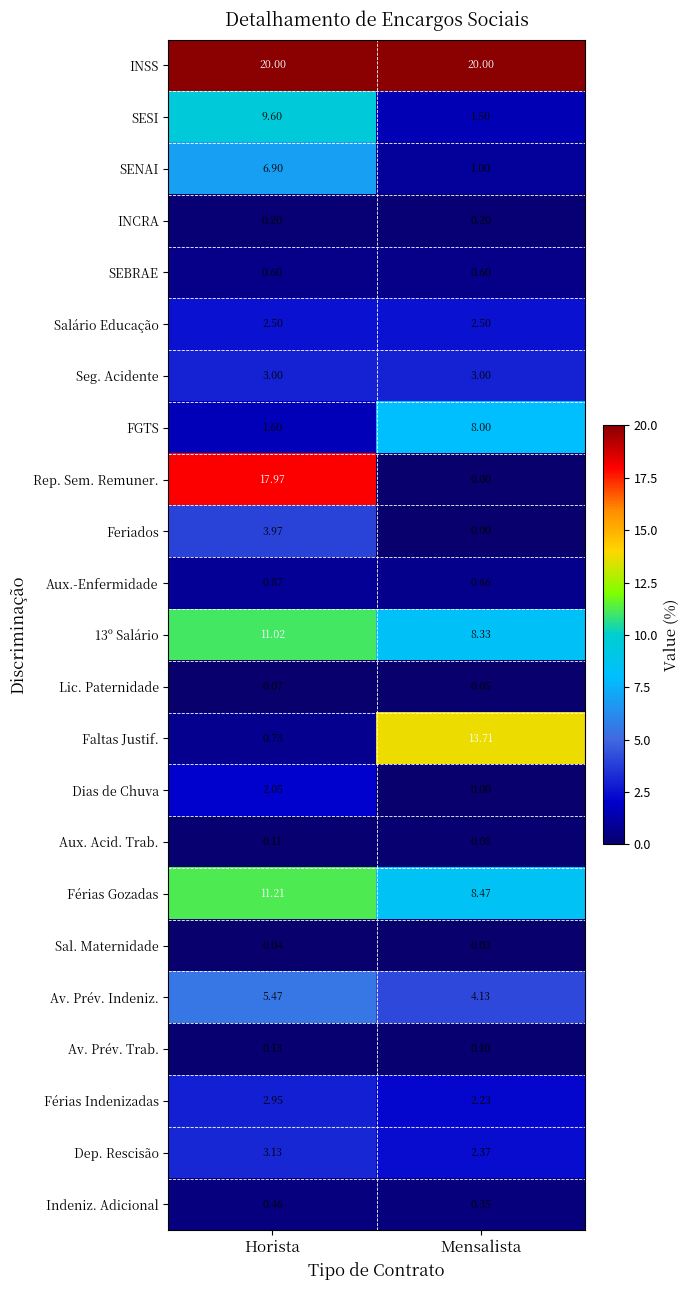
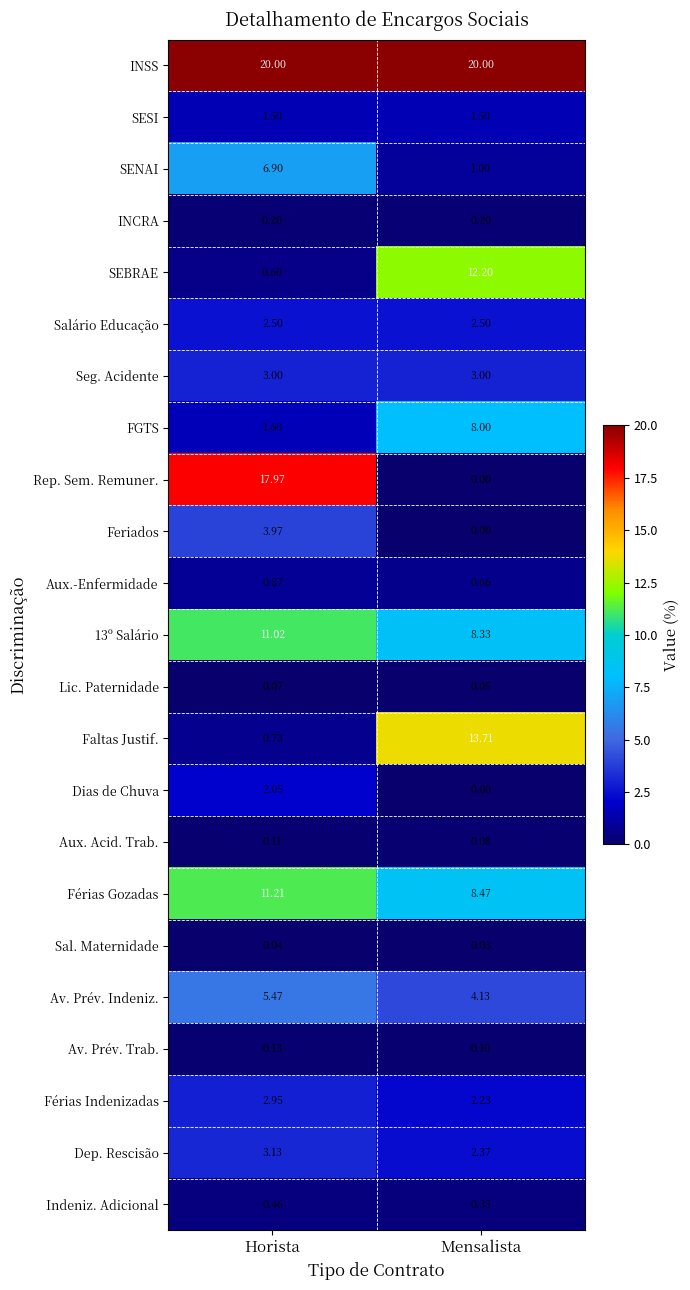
  {
    "INSS": {
      "Horista": 20.00,
      "Mensalista": 20.00
    },
    "SESI": {
-     "Horista": 9.60,
+     "Horista": 1.50,
      "Mensalista": 1.50
    },
    "SENAI": {
      "Horista": 6.90,
      "Mensalista": 1.00
    },
    "INCRA": {
      "Horista": 0.20,
      "Mensalista": 0.20
    },
    "SEBRAE": {
      "Horista": 0.60,
-     "Mensalista": 0.60
+     "Mensalista": 12.20
    },
    "Salário Educação": {
      "Horista": 2.50,
      "Mensalista": 2.50
    },
    "Seg. Acidente": {
      "Horista": 3.00,
      "Mensalista": 3.00
    },
    "FGTS": {
      "Horista": 1.60,
      "Mensalista": 8.00
    },
    "Rep. Sem. Remuner.": {
      "Horista": 17.97,
      "Mensalista": 0.00
    },
    "Feriados": {
      "Horista": 3.97,
      "Mensalista": 0.00
    },
    "Aux.-Enfermidade": {
      "Horista": 0.87,
      "Mensalista": 0.66
    },
    "13º Salário": {
      "Horista": 11.02,
      "Mensalista": 8.33
    },
    "Lic. Paternidade": {
      "Horista": 0.07,
      "Mensalista": 0.05
    },
    "Faltas Justif.": {
      "Horista": 0.73,
      "Mensalista": 13.71
    },
    "Dias de Chuva": {
      "Horista": 2.05,
      "Mensalista": 0.00
    },
    "Aux. Acid. Trab.": {
      "Horista": 0.11,
      "Mensalista": 0.08
    },
    "Férias Gozadas": {
      "Horista": 11.21,
      "Mensalista": 8.47
    },
    "Sal. Maternidade": {
      "Horista": 0.04,
      "Mensalista": 0.03
    },
    "Av. Prév. Indeniz.": {
      "Horista": 5.47,
      "Mensalista": 4.13
    },
    "Av. Prév. Trab.": {
      "Horista": 0.13,
      "Mensalista": 0.10
    },
    "Férias Indenizadas": {
      "Horista": 2.95,
      "Mensalista": 2.23
    },
    "Dep. Rescisão": {
      "Horista": 3.13,
      "Mensalista": 2.37
    },
    "Indeniz. Adicional": {
      "Horista": 0.46,
      "Mensalista": 0.35
    }
  }
